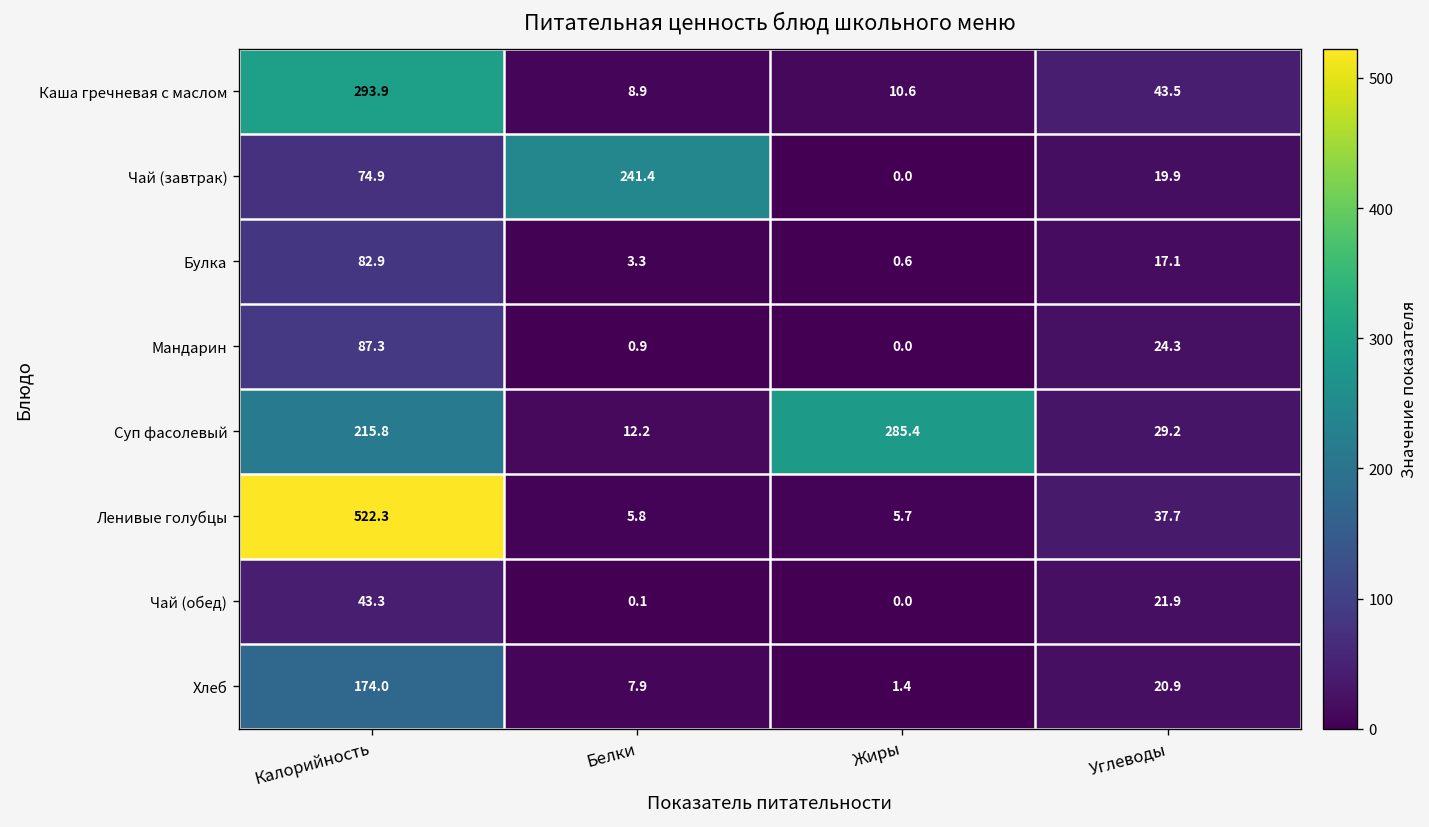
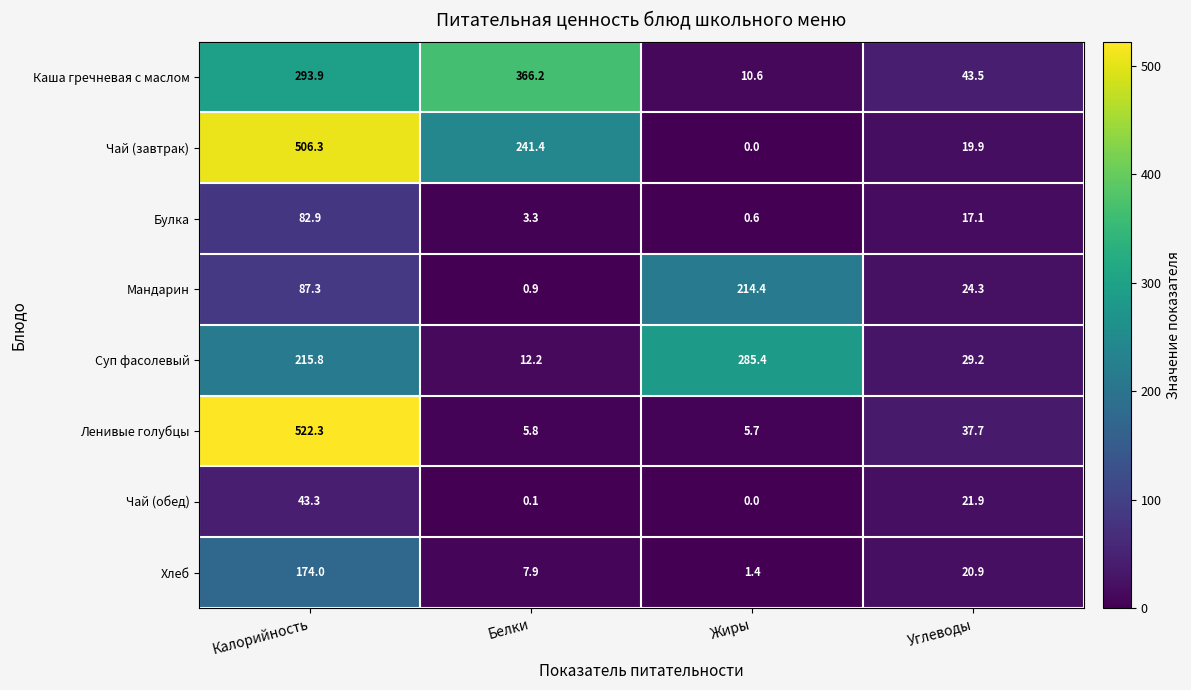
  {
    "Каша гречневая с маслом": {
      "Калорийность": 293.9,
-     "Белки": 8.9,
+     "Белки": 366.2,
      "Жиры": 10.6,
      "Углеводы": 43.5
    },
    "Чай (завтрак)": {
-     "Калорийность": 74.9,
+     "Калорийность": 506.3,
      "Белки": 241.4,
      "Жиры": 0.0,
      "Углеводы": 19.9
    },
    "Булка": {
      "Калорийность": 82.9,
      "Белки": 3.3,
      "Жиры": 0.6,
      "Углеводы": 17.1
    },
    "Мандарин": {
      "Калорийность": 87.3,
      "Белки": 0.9,
-     "Жиры": 0.0,
+     "Жиры": 214.4,
      "Углеводы": 24.3
    },
    "Суп фасолевый": {
      "Калорийность": 215.8,
      "Белки": 12.2,
      "Жиры": 285.4,
      "Углеводы": 29.2
    },
    "Ленивые голубцы": {
      "Калорийность": 522.3,
      "Белки": 5.8,
      "Жиры": 5.7,
      "Углеводы": 37.7
    },
    "Чай (обед)": {
      "Калорийность": 43.3,
      "Белки": 0.1,
      "Жиры": 0.0,
      "Углеводы": 21.9
    },
    "Хлеб": {
      "Калорийность": 174.0,
      "Белки": 7.9,
      "Жиры": 1.4,
      "Углеводы": 20.9
    }
  }
